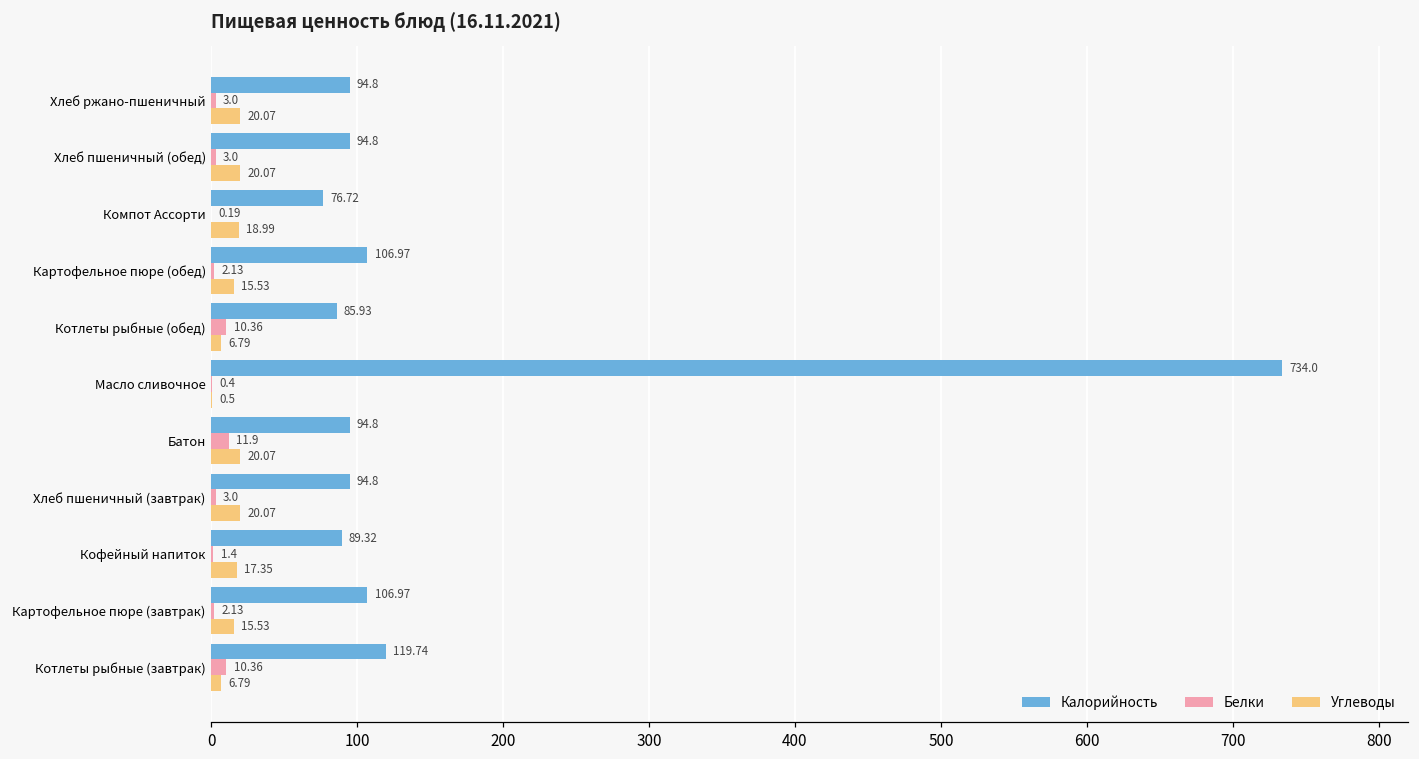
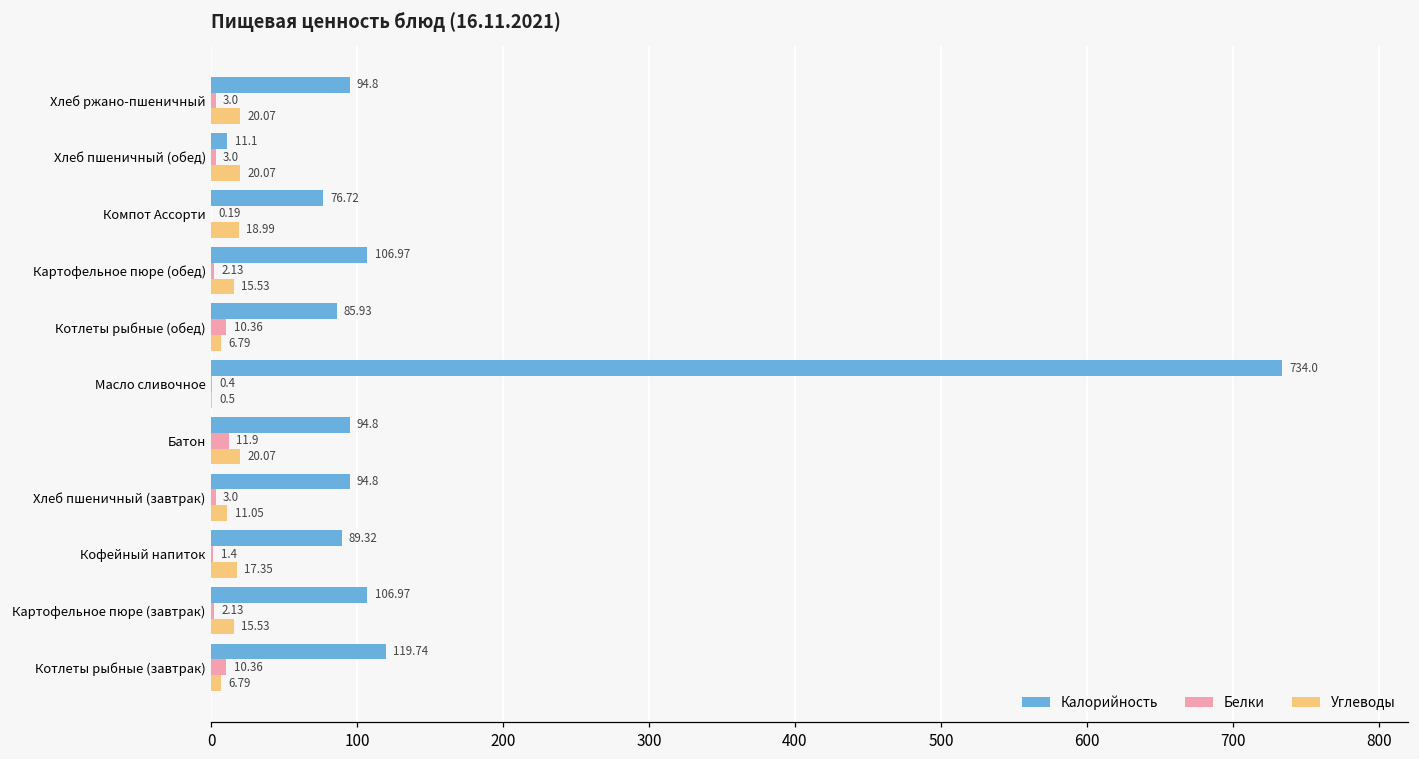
  {
    "Калорийность": {
      "Хлеб ржано-пшеничный": 94.8,
-     "Хлеб пшеничный (обед)": 94.8,
+     "Хлеб пшеничный (обед)": 11.1,
      "Компот Ассорти": 76.72,
      "Картофельное пюре (обед)": 106.97,
      "Котлеты рыбные (обед)": 85.93,
      "Масло сливочное": 734.0,
      "Батон": 94.8,
      "Хлеб пшеничный (завтрак)": 94.8,
      "Кофейный напиток": 89.32,
      "Картофельное пюре (завтрак)": 106.97,
      "Котлеты рыбные (завтрак)": 119.74
    },
    "Белки": {
      "Хлеб ржано-пшеничный": 3.0,
      "Хлеб пшеничный (обед)": 3.0,
      "Компот Ассорти": 0.19,
      "Картофельное пюре (обед)": 2.13,
      "Котлеты рыбные (обед)": 10.36,
      "Масло сливочное": 0.4,
      "Батон": 11.9,
      "Хлеб пшеничный (завтрак)": 3.0,
      "Кофейный напиток": 1.4,
      "Картофельное пюре (завтрак)": 2.13,
      "Котлеты рыбные (завтрак)": 10.36
    },
    "Углеводы": {
      "Хлеб ржано-пшеничный": 20.07,
      "Хлеб пшеничный (обед)": 20.07,
      "Компот Ассорти": 18.99,
      "Картофельное пюре (обед)": 15.53,
      "Котлеты рыбные (обед)": 6.79,
      "Масло сливочное": 0.5,
      "Батон": 20.07,
-     "Хлеб пшеничный (завтрак)": 20.07,
+     "Хлеб пшеничный (завтрак)": 11.05,
      "Кофейный напиток": 17.35,
      "Картофельное пюре (завтрак)": 15.53,
      "Котлеты рыбные (завтрак)": 6.79
    }
  }
